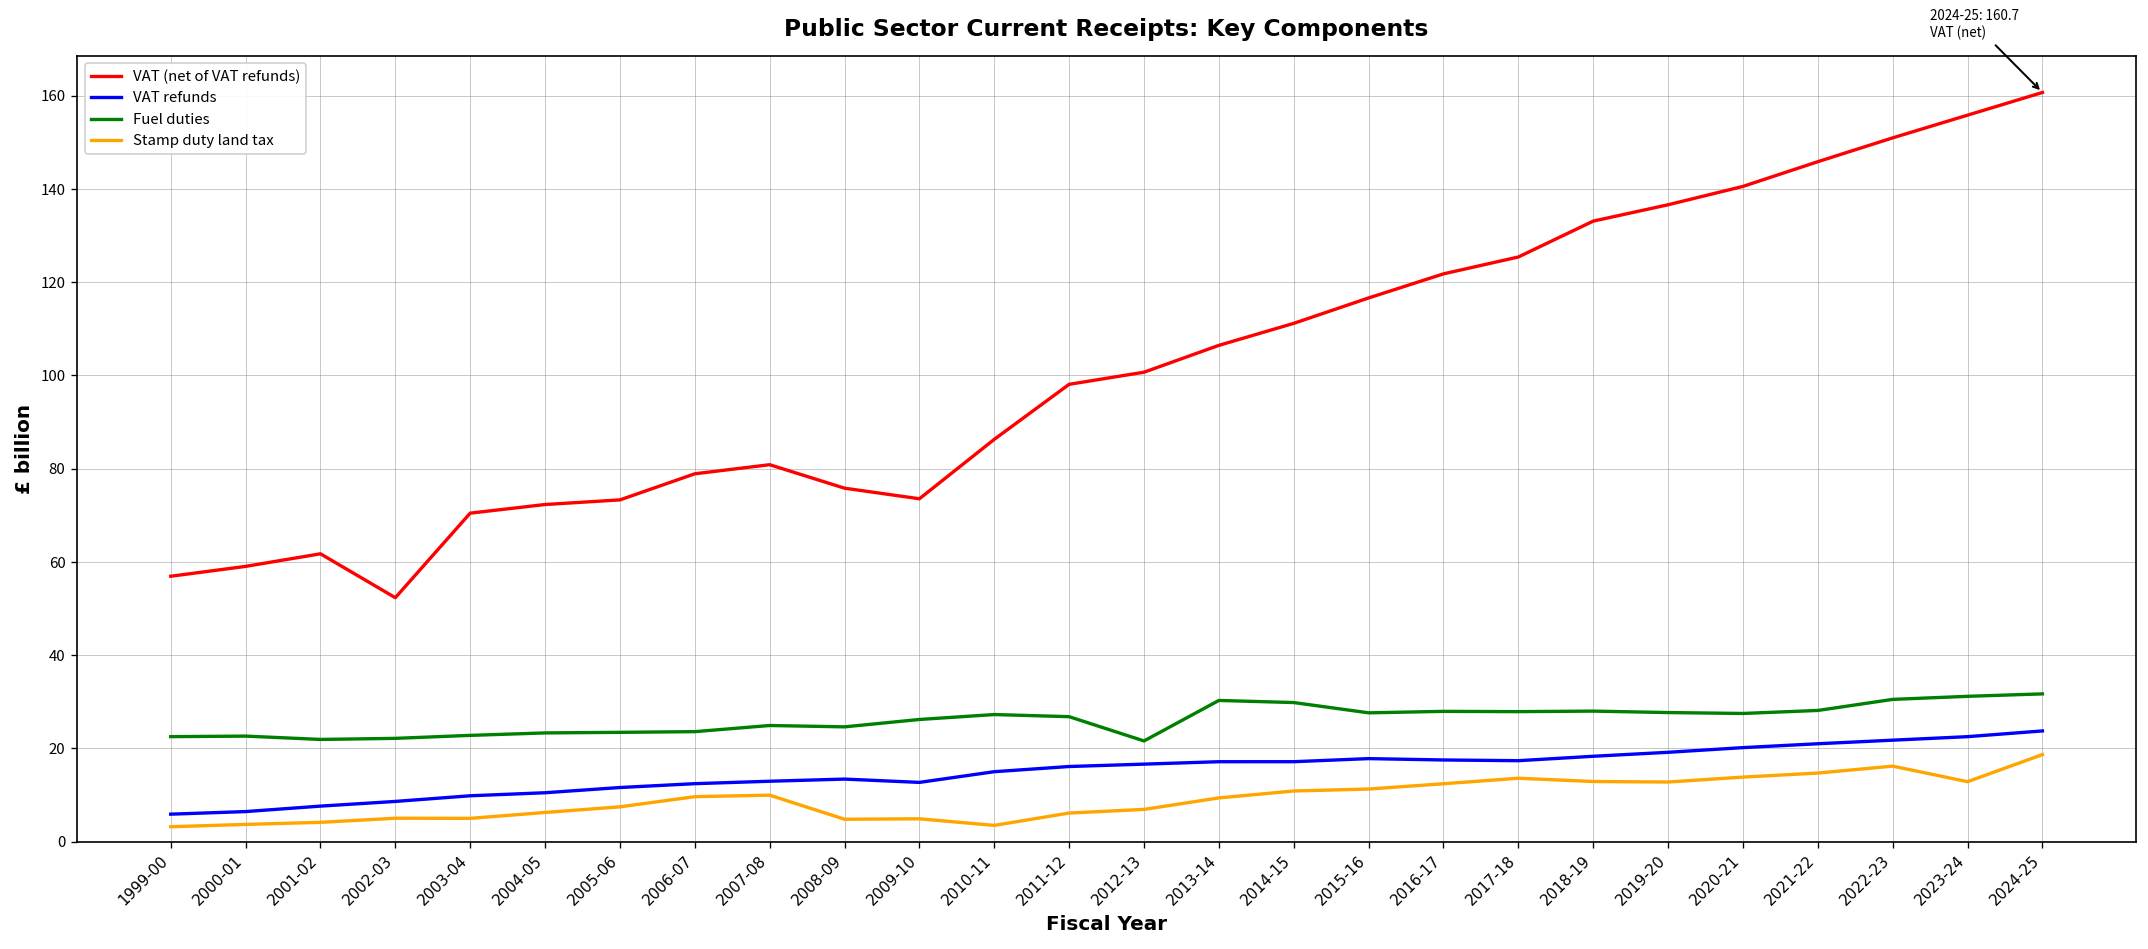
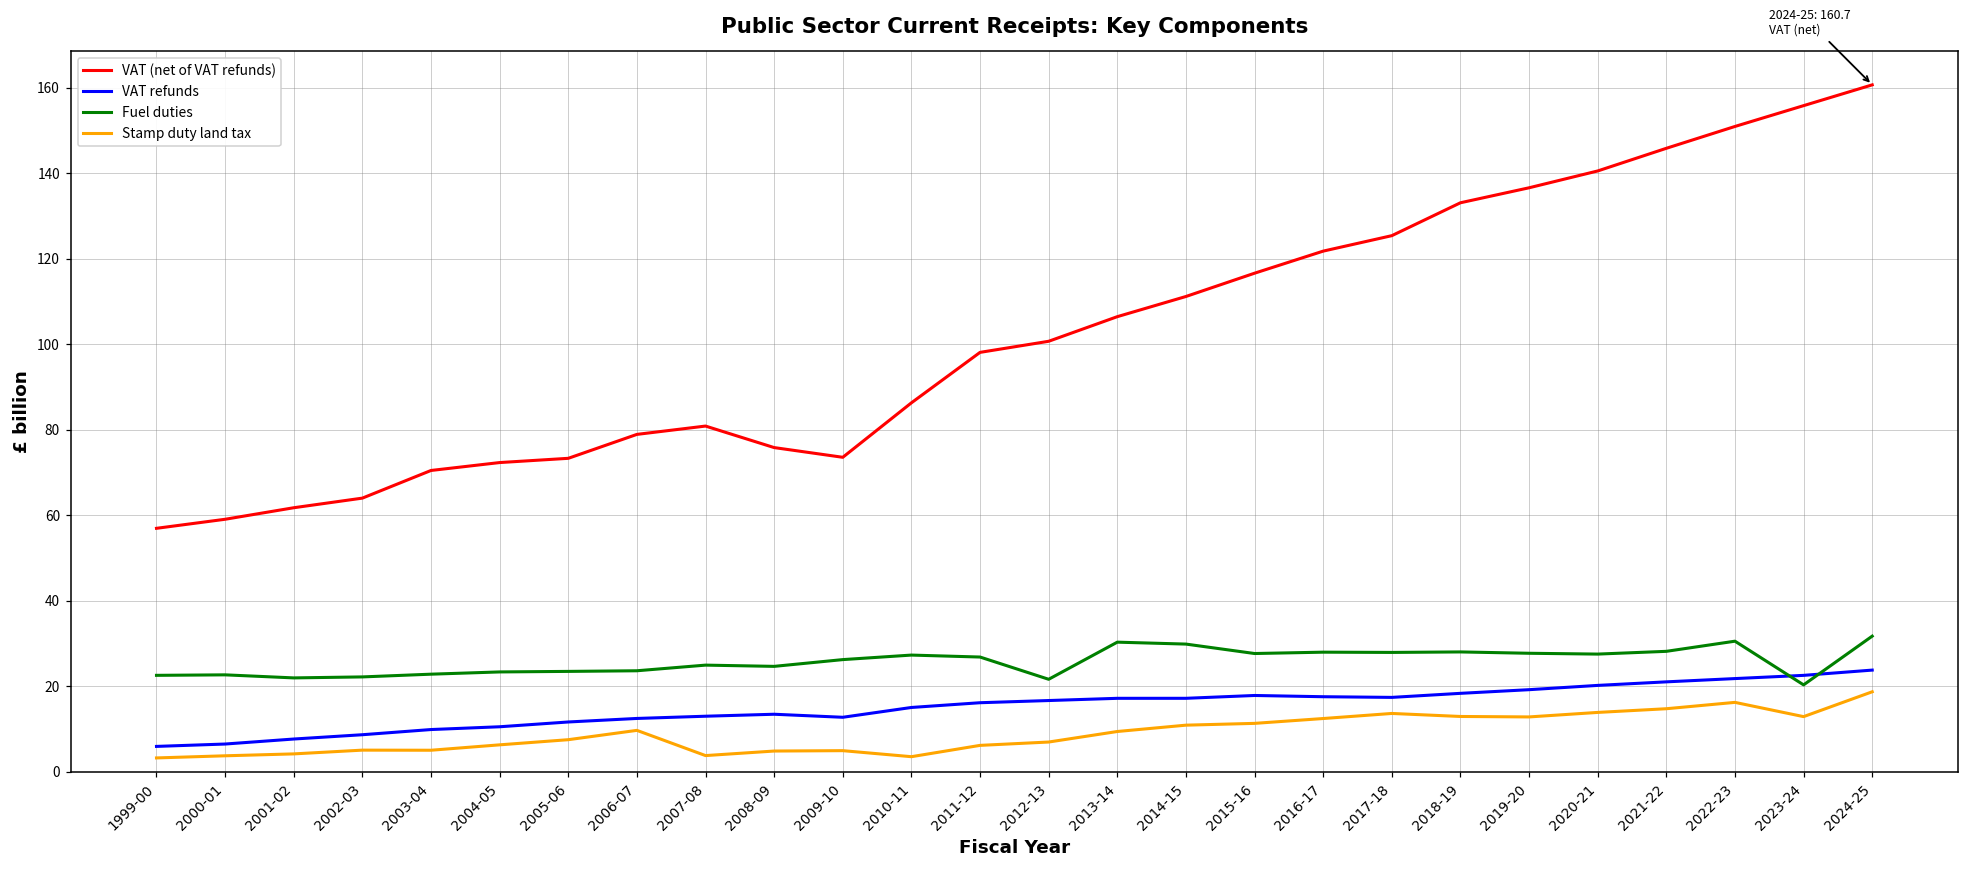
  {
    "VAT (net of VAT refunds)": {
      "1999-00": 57,
      "2000-01": 59,
      "2001-02": 62,
-     "2002-03": 52,
+     "2002-03": 64,
      "2003-04": 70,
      "2004-05": 72,
      "2005-06": 73,
      "2006-07": 79,
      "2007-08": 81,
      "2008-09": 76,
      "2009-10": 74,
      "2010-11": 86,
      "2011-12": 98,
      "2012-13": 101,
      "2013-14": 106,
      "2014-15": 111,
      "2015-16": 117,
      "2016-17": 122,
      "2017-18": 125,
      "2018-19": 133,
      "2019-20": 137,
      "2020-21": 141,
      "2021-22": 146,
      "2022-23": 151,
      "2023-24": 156
    },
    "VAT refunds": {
      "1999-00": 6,
      "2000-01": 6,
      "2001-02": 8,
      "2002-03": 9,
      "2003-04": 10,
      "2004-05": 10,
      "2005-06": 12,
      "2006-07": 12,
      "2007-08": 13,
      "2008-09": 13,
      "2009-10": 13,
      "2010-11": 15,
      "2011-12": 16,
      "2012-13": 17,
      "2013-14": 17,
      "2014-15": 17,
      "2015-16": 18,
      "2016-17": 18,
      "2017-18": 17,
      "2018-19": 18,
      "2019-20": 19,
      "2020-21": 20,
      "2021-22": 21,
      "2022-23": 22,
      "2023-24": 23,
      "2024-25": 24
    },
    "Fuel duties": {
      "1999-00": 23,
      "2000-01": 23,
      "2001-02": 22,
      "2002-03": 22,
      "2003-04": 23,
      "2004-05": 23,
      "2005-06": 23,
      "2006-07": 24,
      "2007-08": 25,
      "2008-09": 25,
      "2009-10": 26,
      "2010-11": 27,
      "2011-12": 27,
      "2012-13": 22,
      "2013-14": 30,
      "2014-15": 30,
      "2015-16": 28,
      "2016-17": 28,
      "2017-18": 28,
      "2018-19": 28,
      "2019-20": 28,
      "2020-21": 27,
      "2021-22": 28,
      "2022-23": 31,
-     "2023-24": 31,
+     "2023-24": 20,
      "2024-25": 32
    },
    "Stamp duty land tax": {
      "1999-00": 3,
      "2000-01": 4,
      "2001-02": 4,
      "2002-03": 5,
      "2003-04": 5,
      "2004-05": 6,
      "2005-06": 7,
      "2006-07": 10,
-     "2007-08": 10,
+     "2007-08": 4,
      "2008-09": 5,
      "2009-10": 5,
      "2010-11": 3,
      "2011-12": 6,
      "2012-13": 7,
      "2013-14": 9,
      "2014-15": 11,
      "2015-16": 11,
      "2016-17": 12,
      "2017-18": 14,
      "2018-19": 13,
      "2019-20": 13,
      "2020-21": 14,
      "2021-22": 15,
      "2022-23": 16,
      "2023-24": 13,
      "2024-25": 19
    }
  }
